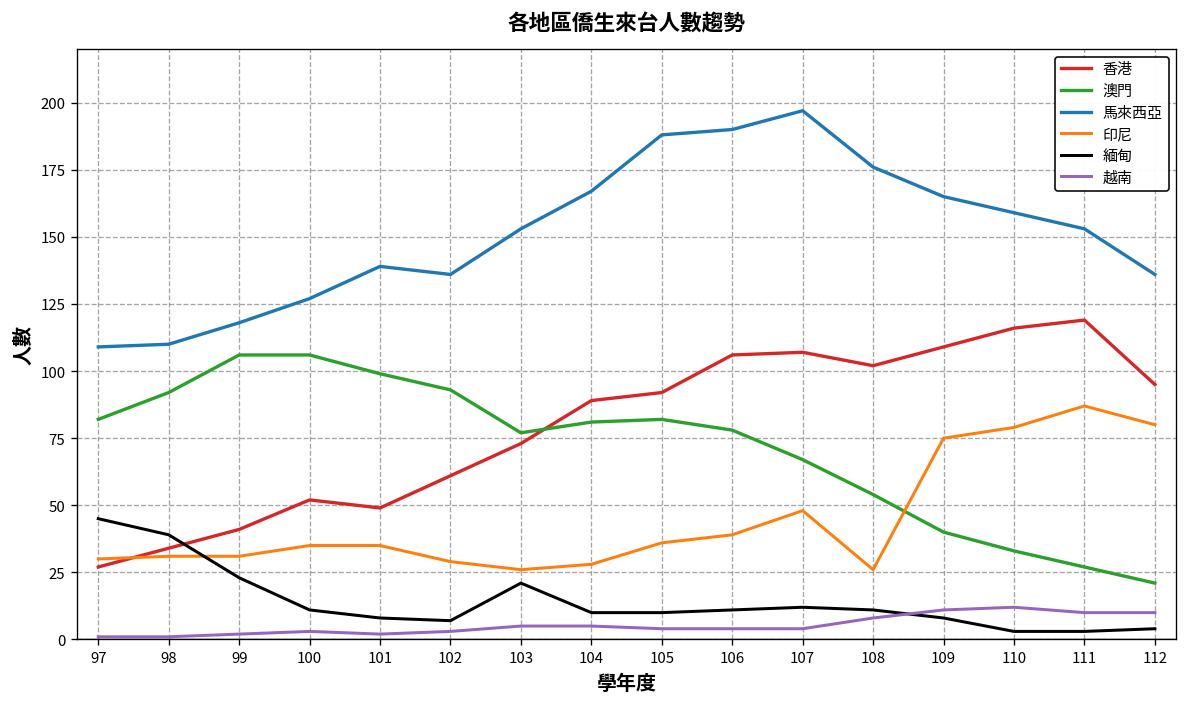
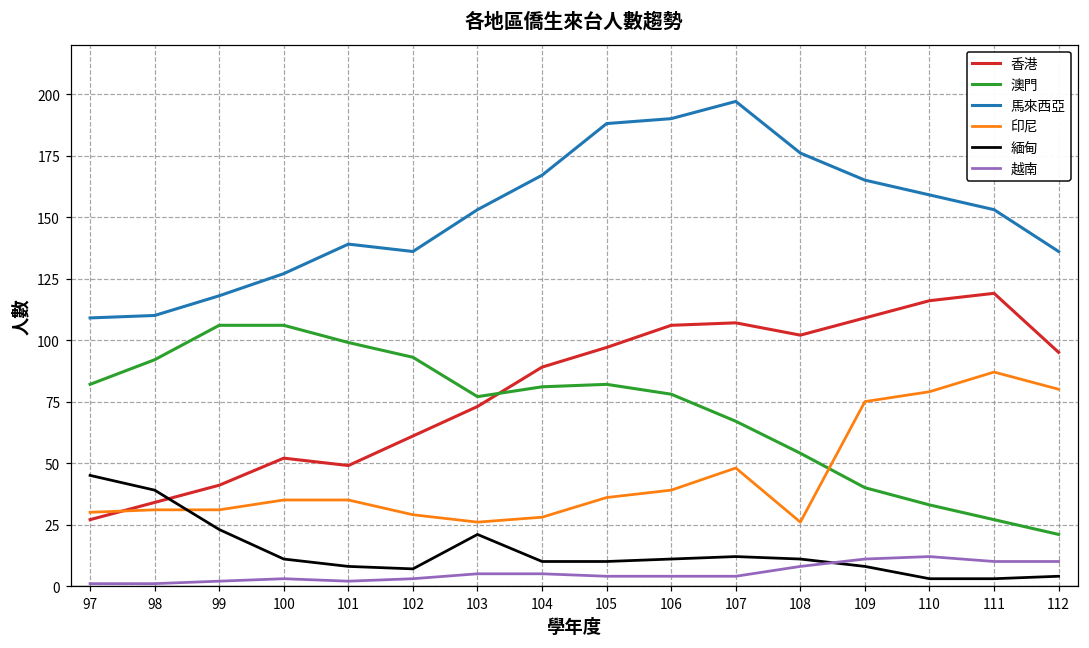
  {
    "香港": {
      "97": 27,
      "98": 34,
      "99": 41,
      "100": 52,
      "101": 49,
      "102": 61,
      "103": 73,
      "104": 89,
-     "105": 92,
+     "105": 97,
      "106": 106,
      "107": 107,
      "108": 102,
      "109": 109,
      "110": 116,
      "111": 119,
      "112": 95
    },
    "澳門": {
      "97": 82,
      "98": 92,
      "99": 106,
      "100": 106,
      "101": 99,
      "102": 93,
      "103": 77,
      "104": 81,
      "105": 82,
      "106": 78,
      "107": 67,
      "108": 54,
      "109": 40,
      "110": 33,
      "111": 27,
      "112": 21
    },
    "馬來西亞": {
      "97": 109,
      "98": 110,
      "99": 118,
      "100": 127,
      "101": 139,
      "102": 136,
      "103": 153,
      "104": 167,
      "105": 188,
      "106": 190,
      "107": 197,
      "108": 176,
      "109": 165,
      "110": 159,
      "111": 153,
      "112": 136
    },
    "印尼": {
      "97": 30,
      "98": 31,
      "99": 31,
      "100": 35,
      "101": 35,
      "102": 29,
      "103": 26,
      "104": 28,
      "105": 36,
      "106": 39,
      "107": 48,
      "108": 26,
      "109": 75,
      "110": 79,
      "111": 87,
      "112": 80
    },
    "緬甸": {
      "97": 45,
      "98": 39,
      "99": 23,
      "100": 11,
      "101": 8,
      "102": 7,
      "103": 21,
      "104": 10,
      "105": 10,
      "106": 11,
      "107": 12,
      "108": 11,
      "109": 8,
      "110": 3,
      "111": 3,
      "112": 4
    },
    "越南": {
      "97": 1,
      "98": 1,
      "99": 2,
      "100": 3,
      "101": 2,
      "102": 3,
      "103": 5,
      "104": 5,
      "105": 4,
      "106": 4,
      "107": 4,
      "108": 8,
      "109": 11,
      "110": 12,
      "111": 10,
      "112": 10
    }
  }
